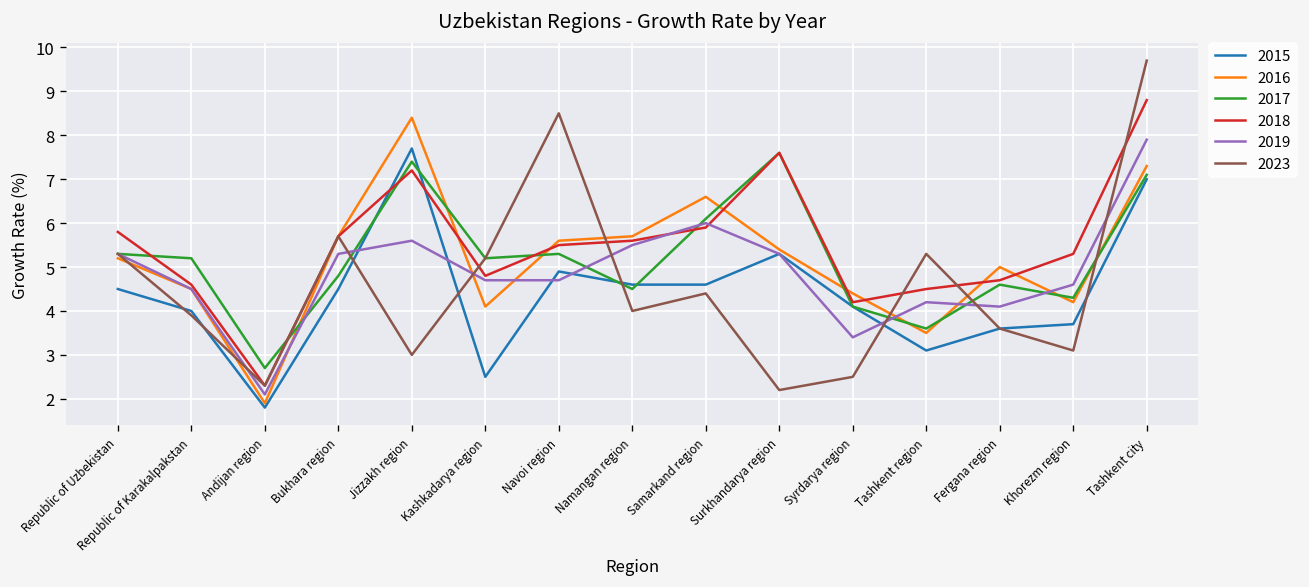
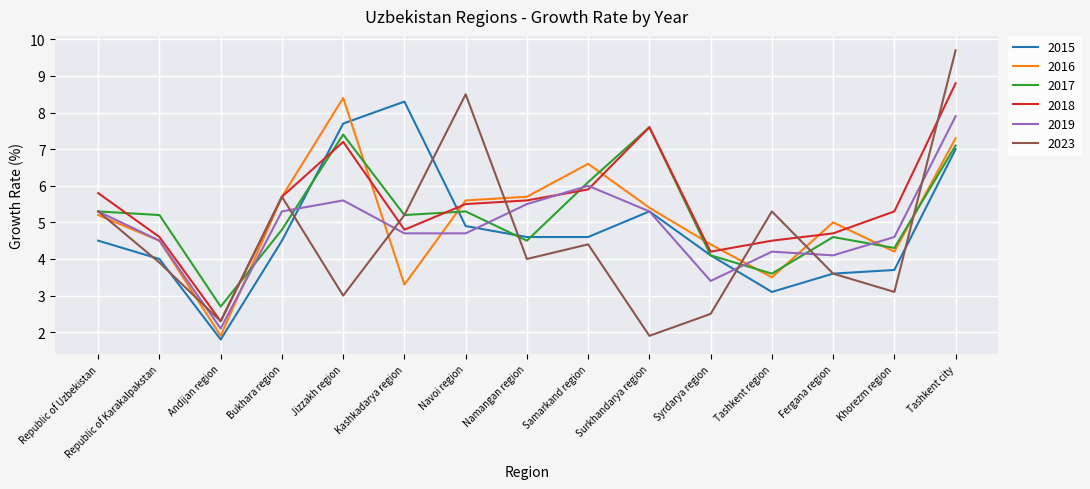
  {
    "2015": {
      "Republic of Uzbekistan": 4.5,
      "Republic of Karakalpakstan": 4.0,
      "Andijan region": 1.8,
      "Bukhara region": 4.5,
      "Jizzakh region": 7.7,
-     "Kashkadarya region": 2.5,
+     "Kashkadarya region": 8.3,
      "Navoi region": 4.9,
      "Namangan region": 4.6,
      "Samarkand region": 4.6,
      "Tashkent region": 3.1,
      "Khorezm region": 3.7,
      "Tashkent city": 7.0
    },
    "2016": {
      "Republic of Uzbekistan": 5.2,
      "Andijan region": 1.9,
      "Jizzakh region": 8.4,
-     "Kashkadarya region": 4.1,
+     "Kashkadarya region": 3.3,
      "Navoi region": 5.6,
      "Namangan region": 5.7,
      "Samarkand region": 6.6,
      "Surkhandarya region": 5.4,
      "Syrdarya region": 4.4,
      "Tashkent region": 3.5,
      "Fergana region": 5.0,
      "Khorezm region": 4.2,
      "Tashkent city": 7.3
    },
    "2017": {
      "Republic of Karakalpakstan": 5.2,
      "Andijan region": 2.7,
      "Bukhara region": 4.8,
      "Jizzakh region": 7.4,
      "Navoi region": 5.3,
      "Namangan region": 4.5,
      "Samarkand region": 6.1,
      "Tashkent region": 3.6,
      "Fergana region": 4.6,
      "Khorezm region": 4.3,
      "Tashkent city": 7.1
    },
    "2018": {
      "Republic of Uzbekistan": 5.8,
      "Republic of Karakalpakstan": 4.6,
      "Jizzakh region": 7.2,
      "Kashkadarya region": 4.8,
      "Navoi region": 5.5,
      "Namangan region": 5.6,
      "Samarkand region": 5.9,
      "Syrdarya region": 4.2,
      "Tashkent region": 4.5,
      "Fergana region": 4.7,
      "Khorezm region": 5.3,
      "Tashkent city": 8.8
    },
    "2019": {
      "Andijan region": 2.1,
      "Bukhara region": 5.3,
      "Jizzakh region": 5.6,
      "Kashkadarya region": 4.7,
      "Navoi region": 4.7,
      "Namangan region": 5.5,
      "Samarkand region": 6.0,
      "Syrdarya region": 3.4,
      "Tashkent region": 4.2,
      "Fergana region": 4.1,
      "Khorezm region": 4.6,
      "Tashkent city": 7.9
    },
    "2023": {
      "Republic of Karakalpakstan": 3.9,
      "Jizzakh region": 3.0,
      "Navoi region": 8.5,
      "Namangan region": 4.0,
      "Samarkand region": 4.4,
-     "Surkhandarya region": 2.2,
+     "Surkhandarya region": 1.9,
      "Syrdarya region": 2.5,
      "Tashkent region": 5.3,
      "Khorezm region": 3.1,
      "Tashkent city": 9.7
    }
  }
